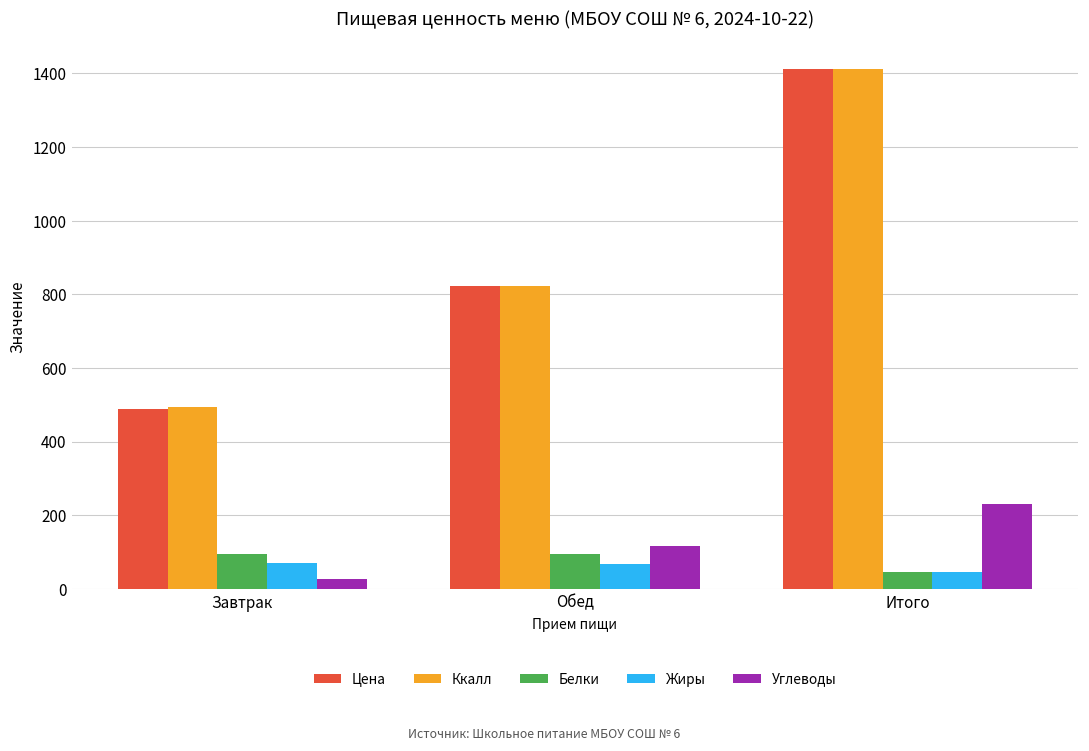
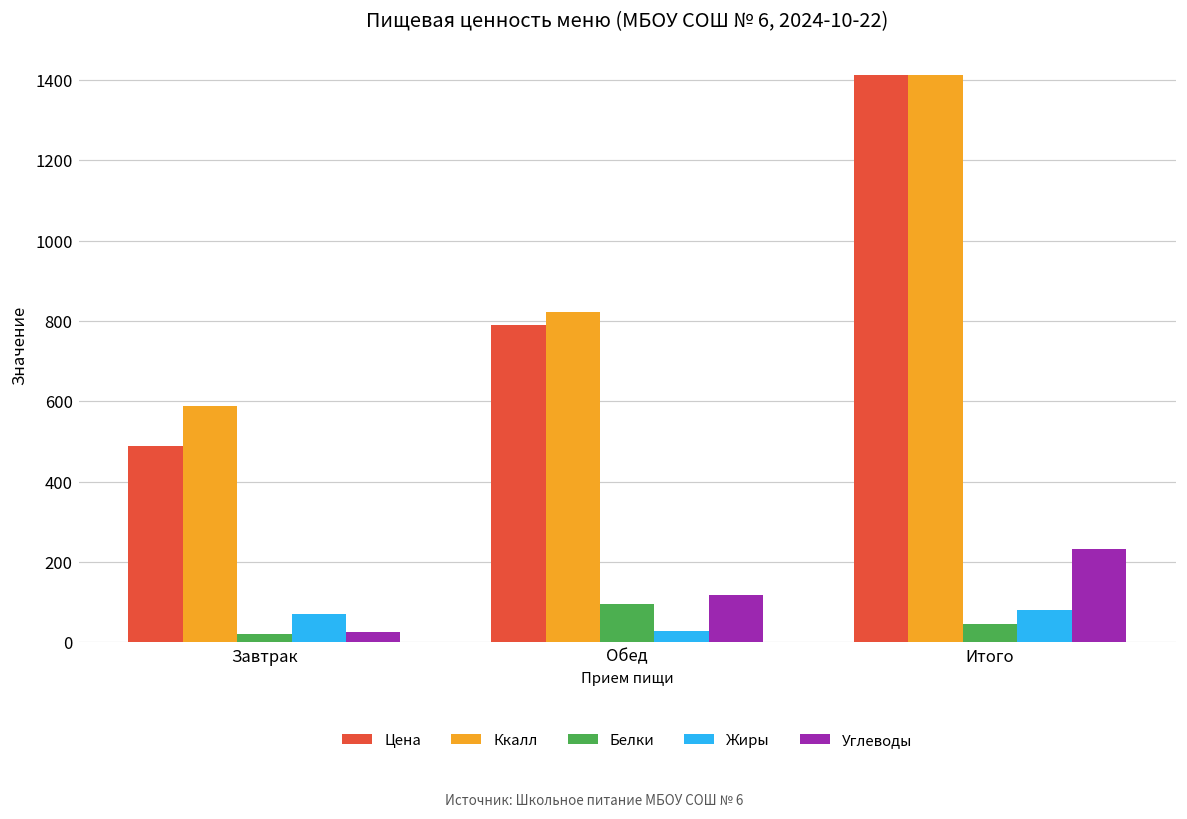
  {
    "Цена": {
      "Завтрак": 490,
-     "Обед": 820,
+     "Обед": 790,
      "Итого": 1410
    },
    "Ккалл": {
-     "Завтрак": 490,
+     "Завтрак": 590,
      "Обед": 820,
      "Итого": 1410
    },
    "Белки": {
-     "Завтрак": 100,
+     "Завтрак": 20,
      "Обед": 90,
      "Итого": 50
    },
    "Жиры": {
      "Завтрак": 70,
-     "Обед": 70,
-     "Итого": 50
+     "Обед": 30,
+     "Итого": 80
    },
    "Углеводы": {
      "Завтрак": 30,
      "Обед": 120,
      "Итого": 230
    }
  }
